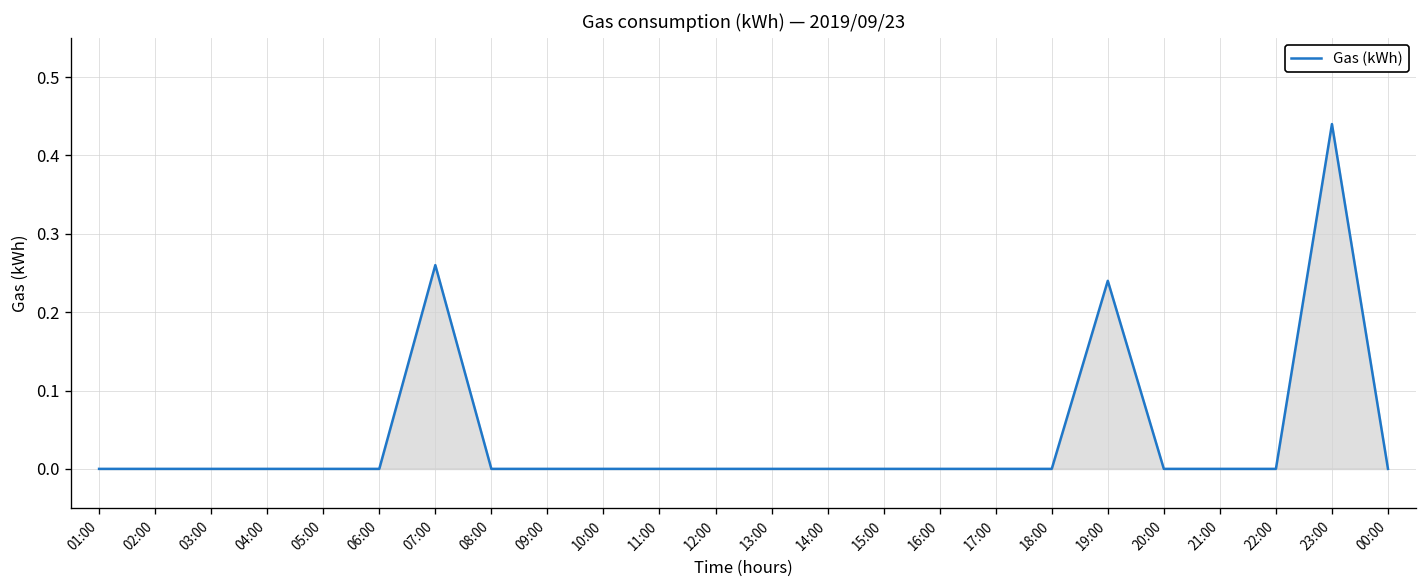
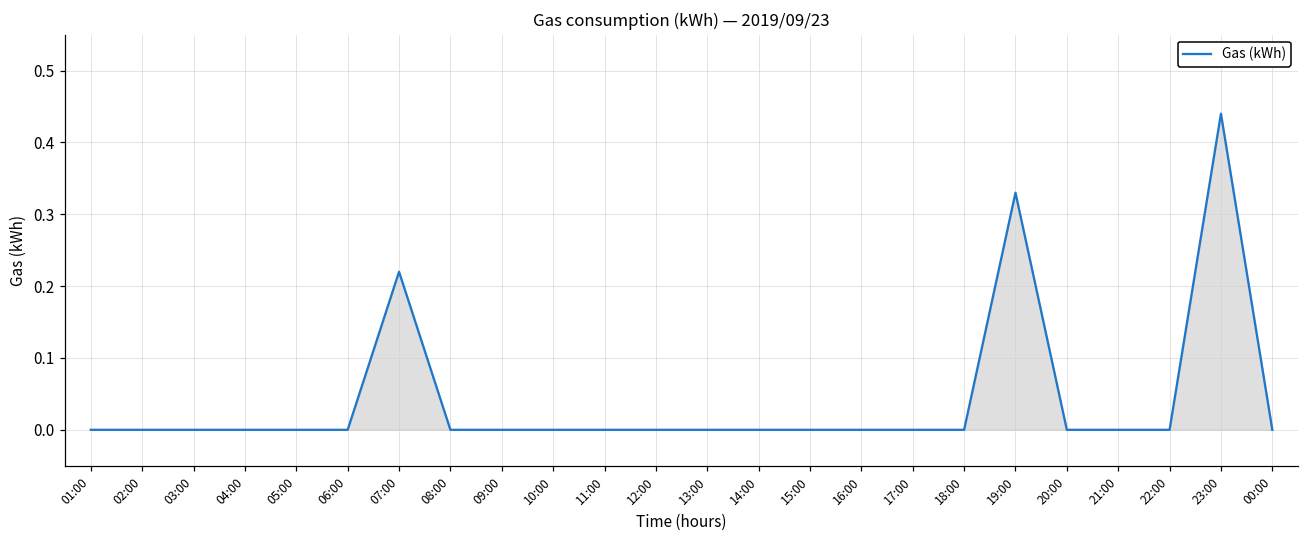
  {
    "01:00": 0.00,
    "02:00": 0.00,
    "03:00": 0.00,
    "04:00": 0.00,
    "05:00": 0.00,
    "06:00": 0.00,
-   "07:00": 0.26,
+   "07:00": 0.22,
    "08:00": 0.00,
    "09:00": 0.00,
    "10:00": 0.00,
    "11:00": 0.00,
    "12:00": 0.00,
    "13:00": 0.00,
    "14:00": 0.00,
    "15:00": 0.00,
    "16:00": 0.00,
    "17:00": 0.00,
    "18:00": 0.00,
-   "19:00": 0.24,
+   "19:00": 0.33,
    "20:00": 0.00,
    "21:00": 0.00,
    "22:00": 0.00,
    "23:00": 0.44,
    "00:00": 0.00
  }
